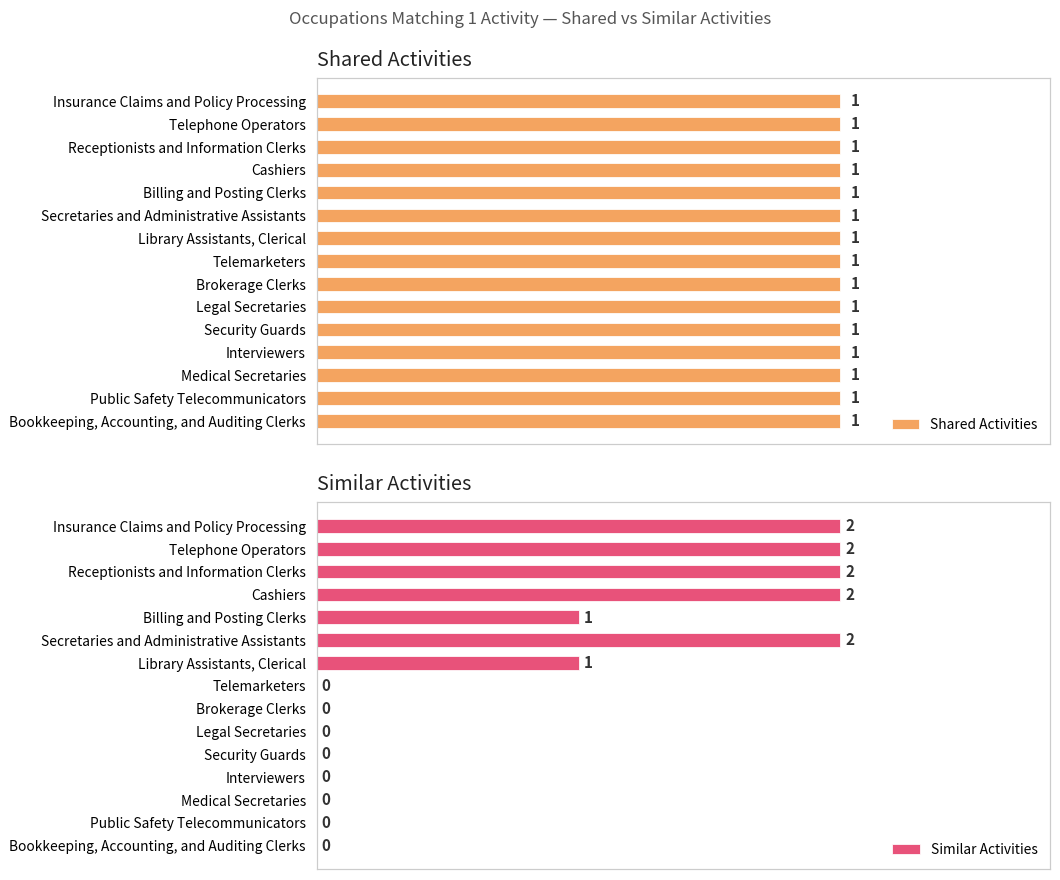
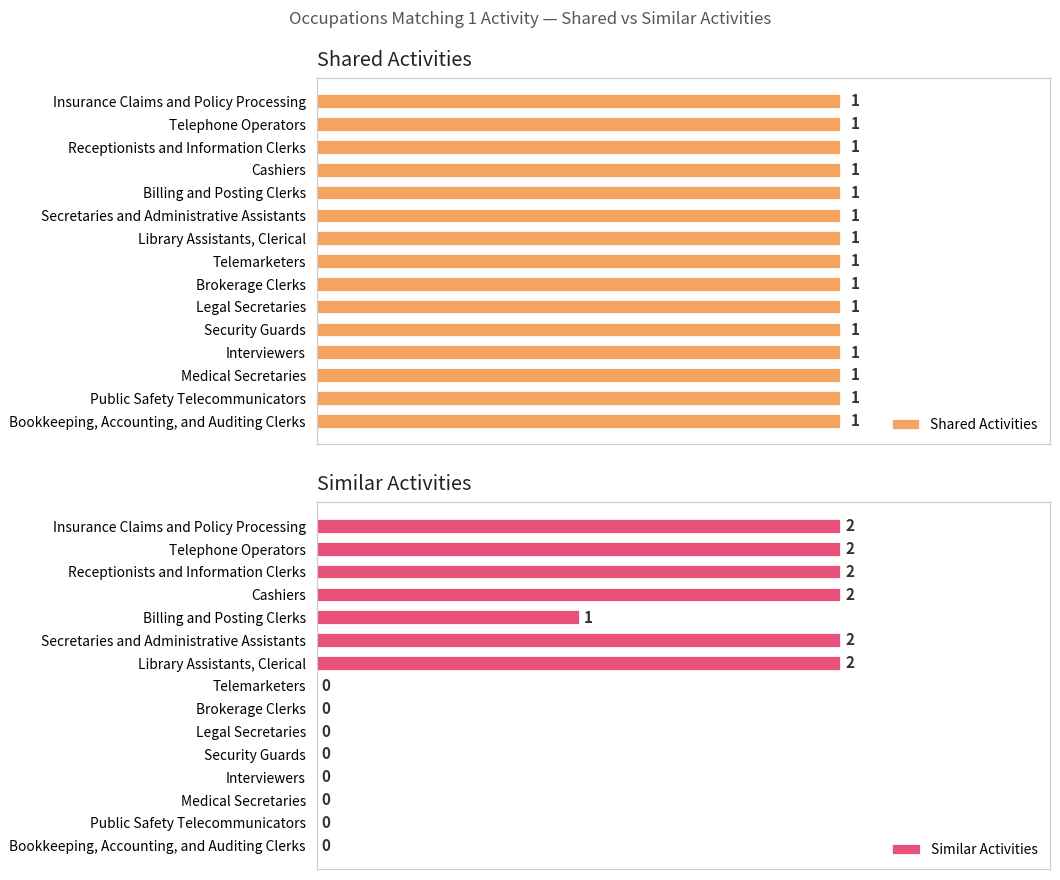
  {
    "Shared Activities": {
      "Insurance Claims and Policy Processing": 1,
      "Telephone Operators": 1,
      "Receptionists and Information Clerks": 1,
      "Cashiers": 1,
      "Billing and Posting Clerks": 1,
      "Secretaries and Administrative Assistants": 1,
      "Library Assistants, Clerical": 1,
      "Telemarketers": 1,
      "Brokerage Clerks": 1,
      "Legal Secretaries": 1,
      "Security Guards": 1,
      "Interviewers": 1,
      "Medical Secretaries": 1,
      "Public Safety Telecommunicators": 1,
      "Bookkeeping, Accounting, and Auditing Clerks": 1
    },
    "Similar Activities": {
      "Insurance Claims and Policy Processing": 2,
      "Telephone Operators": 2,
      "Receptionists and Information Clerks": 2,
      "Cashiers": 2,
      "Billing and Posting Clerks": 1,
      "Secretaries and Administrative Assistants": 2,
-     "Library Assistants, Clerical": 1,
+     "Library Assistants, Clerical": 2,
      "Telemarketers": 0,
      "Brokerage Clerks": 0,
      "Legal Secretaries": 0,
      "Security Guards": 0,
      "Interviewers": 0,
      "Medical Secretaries": 0,
      "Public Safety Telecommunicators": 0,
      "Bookkeeping, Accounting, and Auditing Clerks": 0
    }
  }
